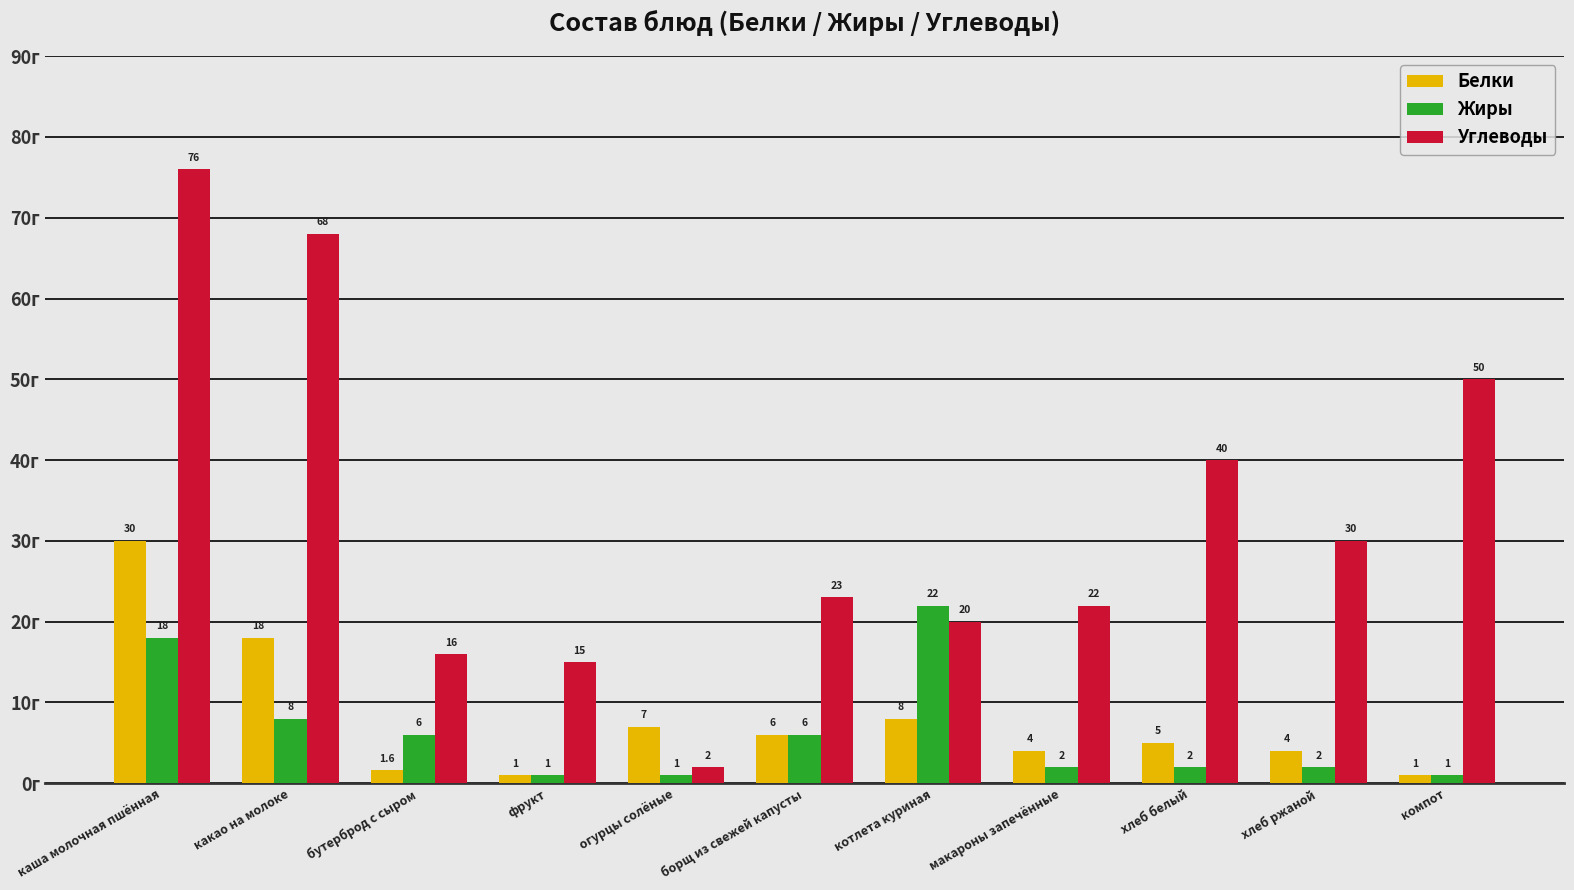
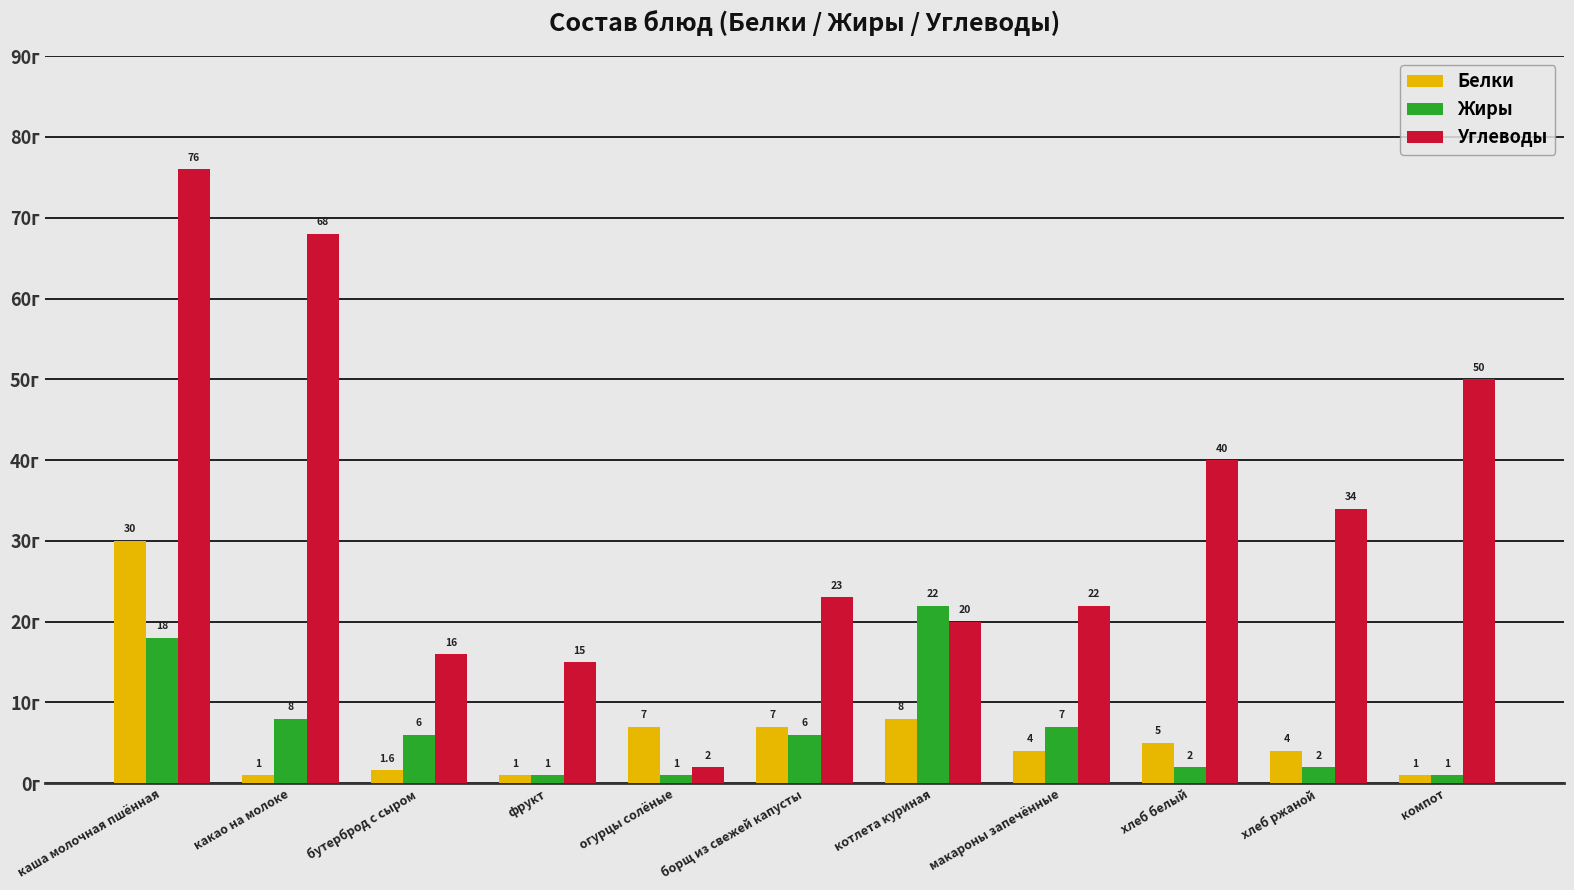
  {
    "Белки": {
      "каша молочная пшённая": 30,
-     "какао на молоке": 18,
+     "какао на молоке": 1,
      "бутерброд с сыром": 1.6,
      "фрукт": 1,
      "огурцы солёные": 7,
-     "борщ из свежей капусты": 6,
+     "борщ из свежей капусты": 7,
      "котлета куриная": 8,
      "макароны запечённые": 4,
      "хлеб белый": 5,
      "хлеб ржаной": 4,
      "компот": 1
    },
    "Жиры": {
      "каша молочная пшённая": 18,
      "какао на молоке": 8,
      "бутерброд с сыром": 6,
      "фрукт": 1,
      "огурцы солёные": 1,
      "борщ из свежей капусты": 6,
      "котлета куриная": 22,
-     "макароны запечённые": 2,
+     "макароны запечённые": 7,
      "хлеб белый": 2,
      "хлеб ржаной": 2,
      "компот": 1
    },
    "Углеводы": {
      "каша молочная пшённая": 76,
      "какао на молоке": 68,
      "бутерброд с сыром": 16,
      "фрукт": 15,
      "огурцы солёные": 2,
      "борщ из свежей капусты": 23,
      "котлета куриная": 20,
      "макароны запечённые": 22,
      "хлеб белый": 40,
-     "хлеб ржаной": 30,
+     "хлеб ржаной": 34,
      "компот": 50
    }
  }
